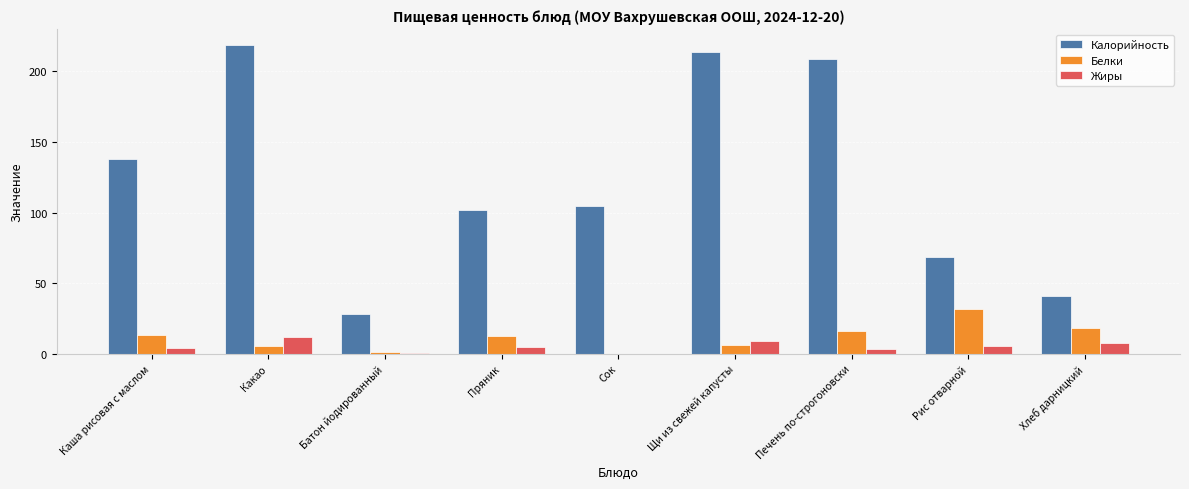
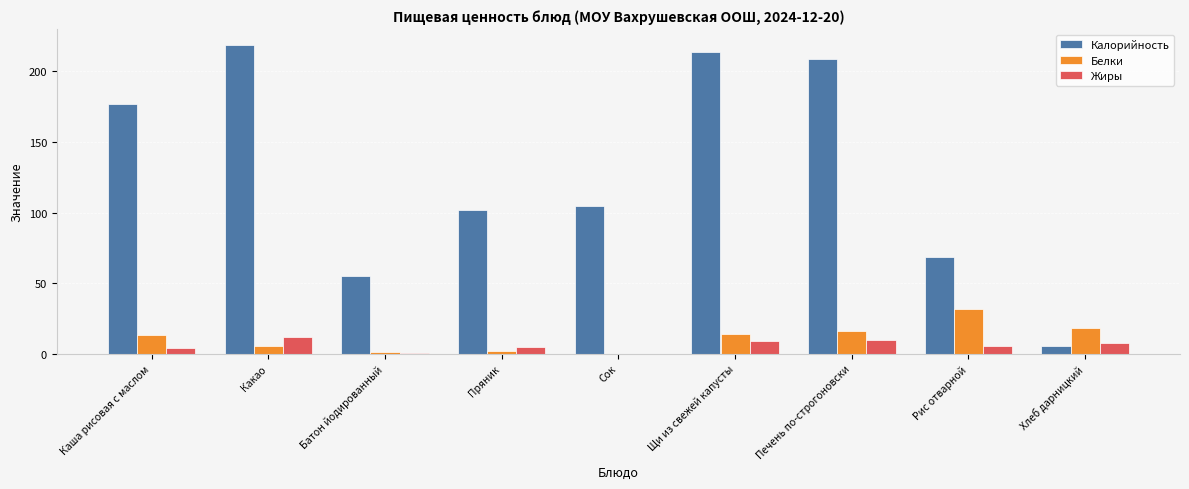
  {
    "Калорийность": {
-     "Каша рисовая с маслом": 138,
+     "Каша рисовая с маслом": 177,
      "Какао": 219,
-     "Батон йодированный": 28,
+     "Батон йодированный": 55,
      "Пряник": 102,
      "Сок": 105,
      "Щи из свежей капусты": 214,
      "Печень по-строгоновски": 209,
      "Рис отварной": 69,
-     "Хлеб дарницкий": 41
+     "Хлеб дарницкий": 6
    },
    "Белки": {
      "Каша рисовая с маслом": 13,
      "Какао": 6,
-     "Пряник": 12,
+     "Пряник": 2,
      "Сок": 0,
-     "Щи из свежей капусты": 6,
+     "Щи из свежей капусты": 14,
      "Печень по-строгоновски": 16,
      "Рис отварной": 32,
      "Хлеб дарницкий": 19
    },
    "Жиры": {
      "Каша рисовая с маслом": 4,
      "Какао": 12,
      "Пряник": 5,
      "Сок": 0,
      "Щи из свежей капусты": 9,
-     "Печень по-строгоновски": 3,
+     "Печень по-строгоновски": 10,
      "Рис отварной": 6,
      "Хлеб дарницкий": 7
    }
  }
